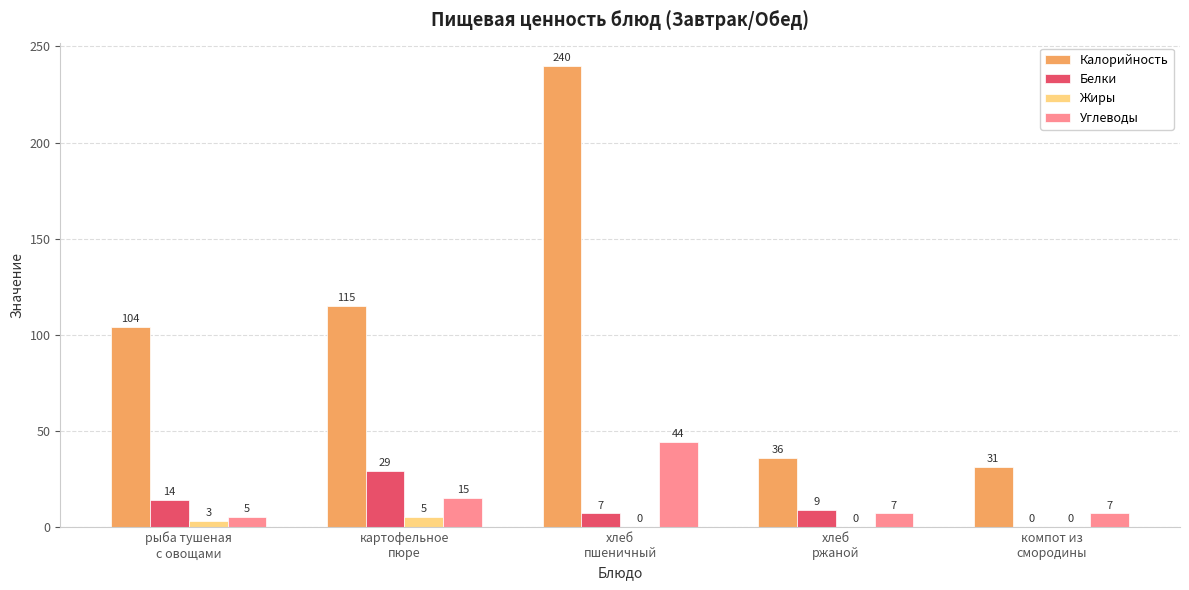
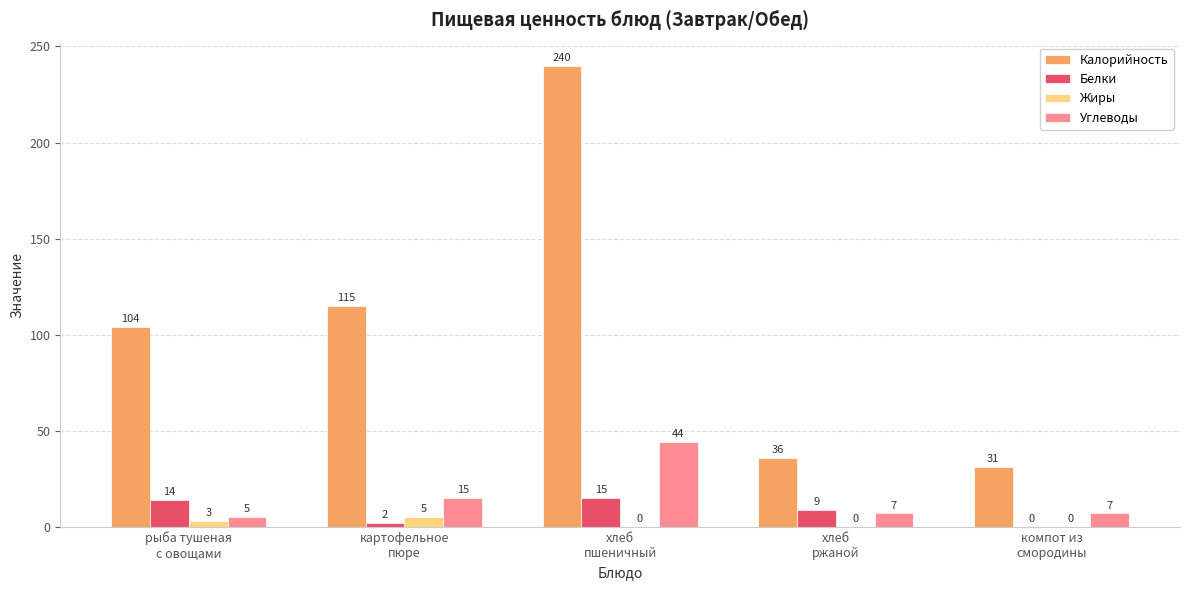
  {
    "Белки": {
      "рыба тушеная с овощами": 14,
-     "картофельное пюре": 29,
-     "хлеб пшеничный": 7,
+     "картофельное пюре": 2,
+     "хлеб пшеничный": 15,
      "хлеб ржаной": 9,
      "компот из смородины": 0
    }
  }
